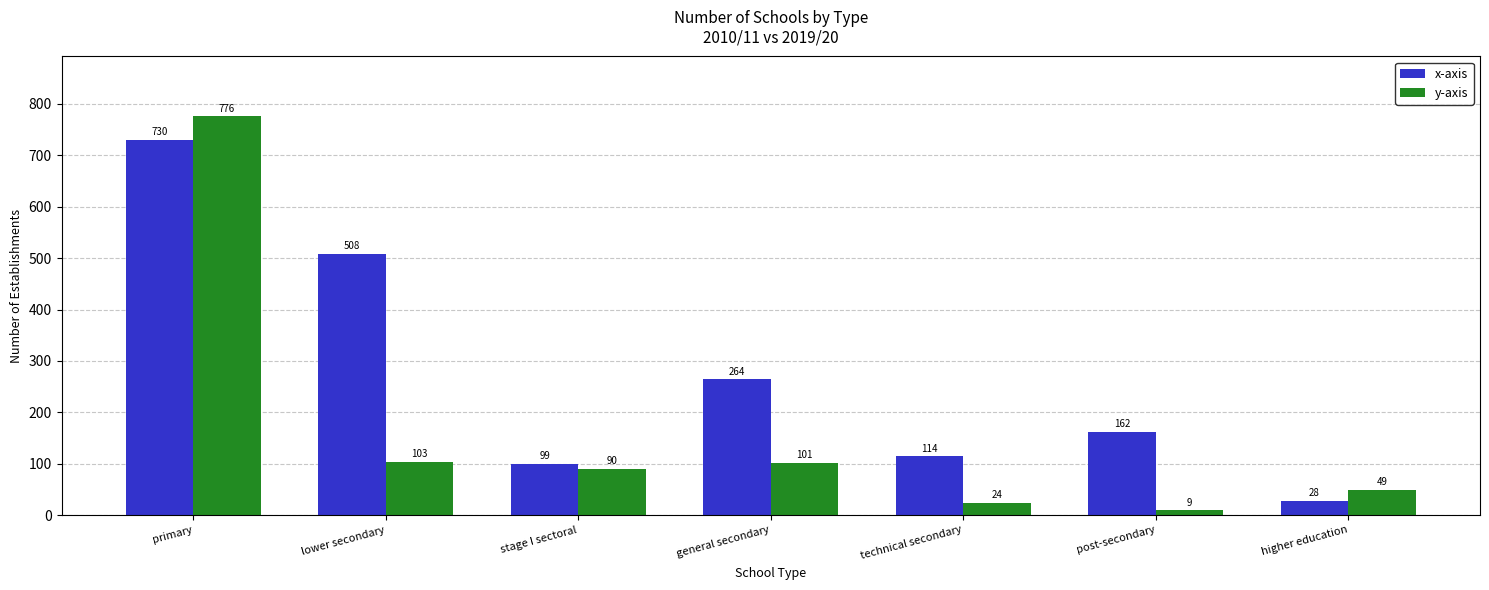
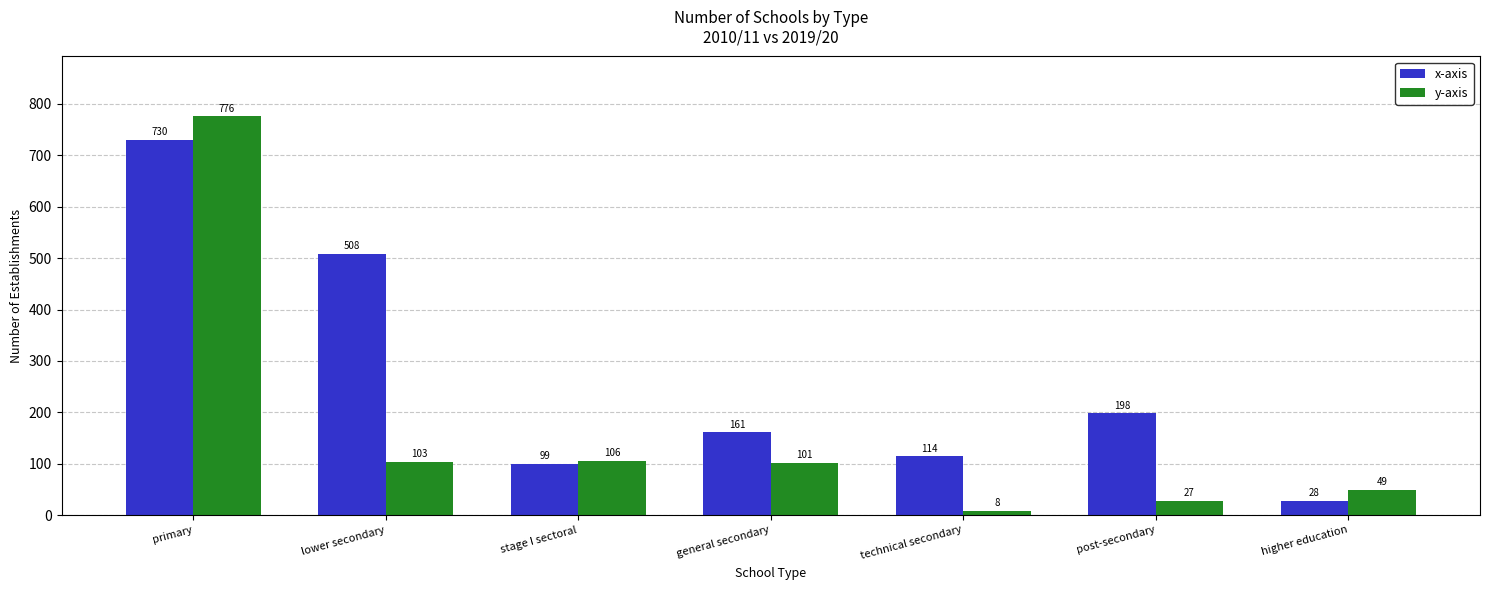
  {
    "x-axis": {
      "primary": 730,
      "lower secondary": 508,
      "stage I sectoral": 99,
-     "general secondary": 264,
+     "general secondary": 161,
      "technical secondary": 114,
-     "post-secondary": 162,
+     "post-secondary": 198,
      "higher education": 28
    },
    "y-axis": {
      "primary": 776,
      "lower secondary": 103,
-     "stage I sectoral": 90,
+     "stage I sectoral": 106,
      "general secondary": 101,
-     "technical secondary": 24,
-     "post-secondary": 9,
+     "technical secondary": 8,
+     "post-secondary": 27,
      "higher education": 49
    }
  }
